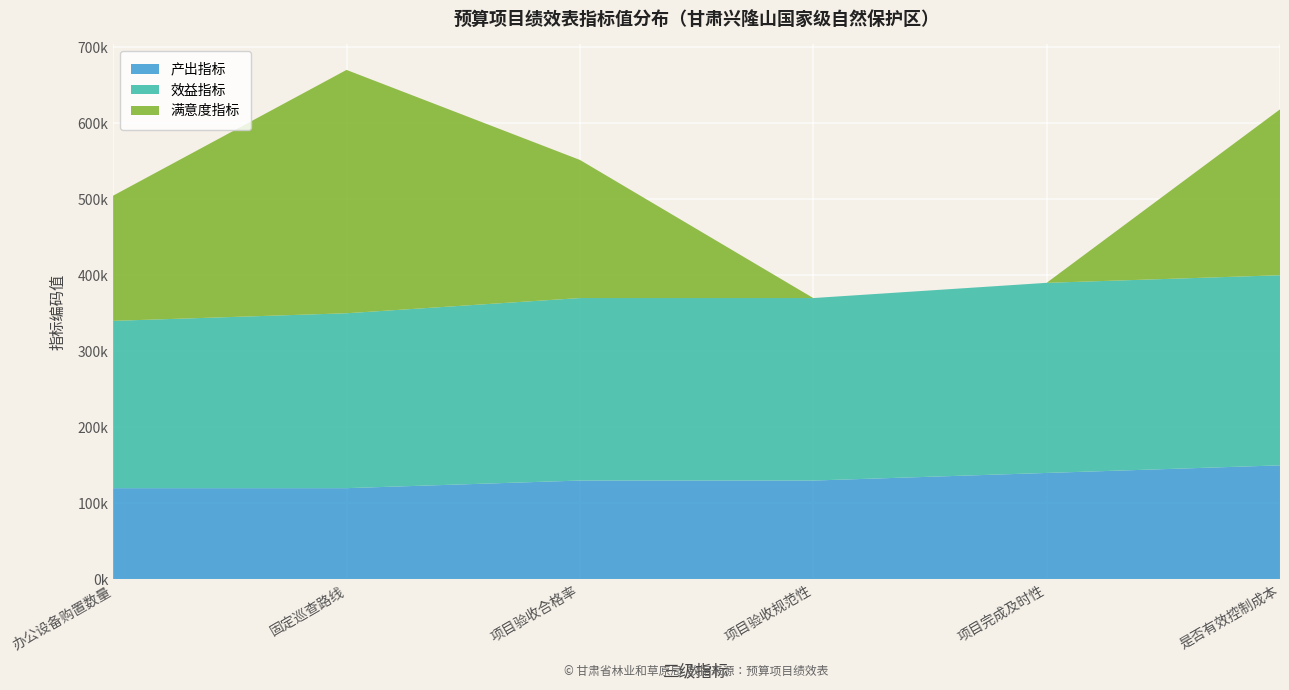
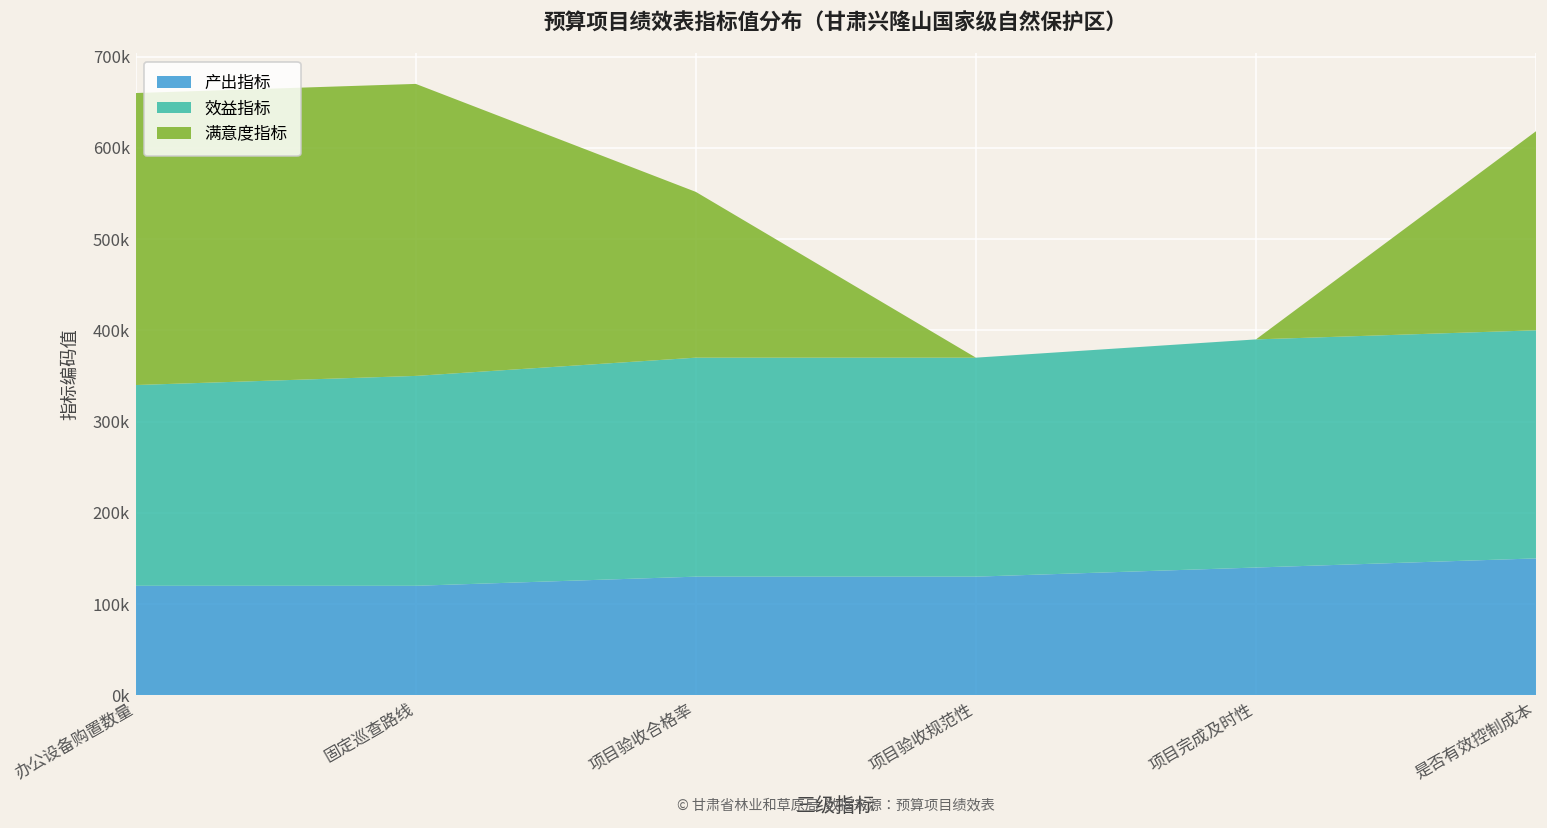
  {
    "满意度指标": {
-     "办公设备购置数量": 160000,
+     "办公设备购置数量": 320000,
      "固定巡查路线": 320000,
      "项目验收合格率": 180000,
      "是否有效控制成本": 220000
    }
  }
